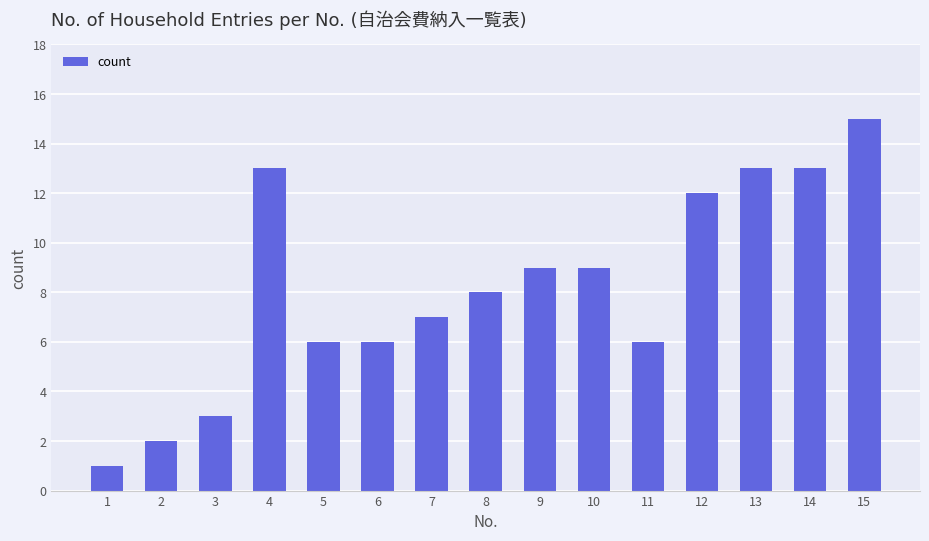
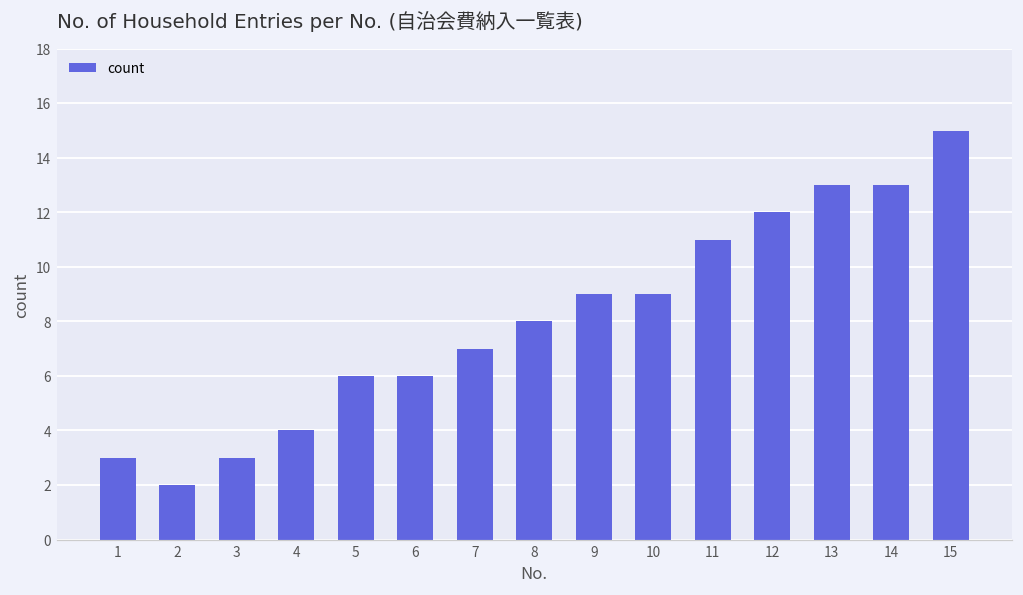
  {
-   "1": 1,
+   "1": 3,
    "2": 2,
    "3": 3,
-   "4": 13,
+   "4": 4,
    "5": 6,
    "6": 6,
    "7": 7,
    "8": 8,
    "9": 9,
    "10": 9,
-   "11": 6,
+   "11": 11,
    "12": 12,
    "13": 13,
    "14": 13,
    "15": 15
  }
